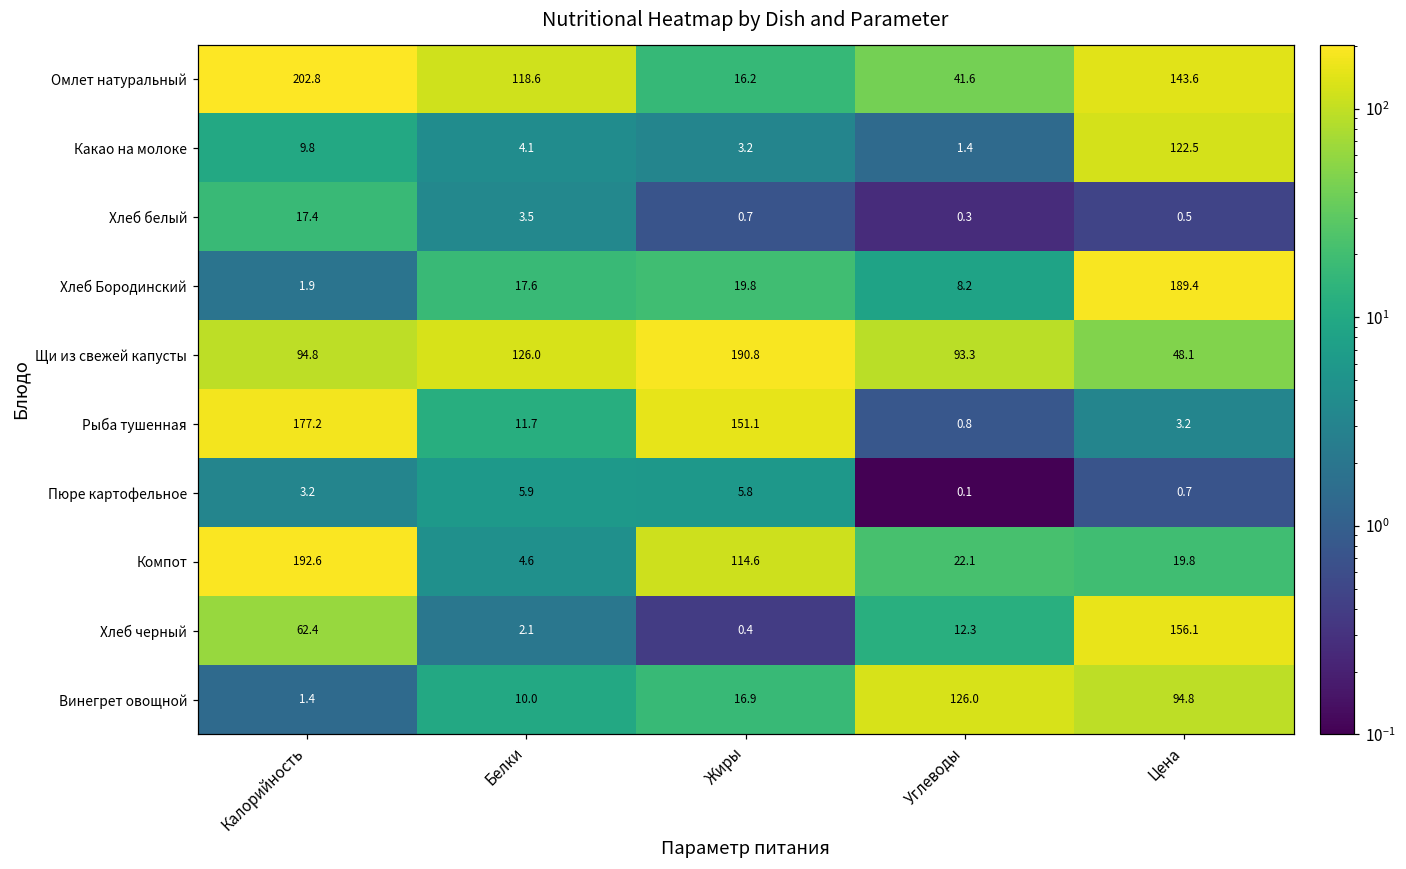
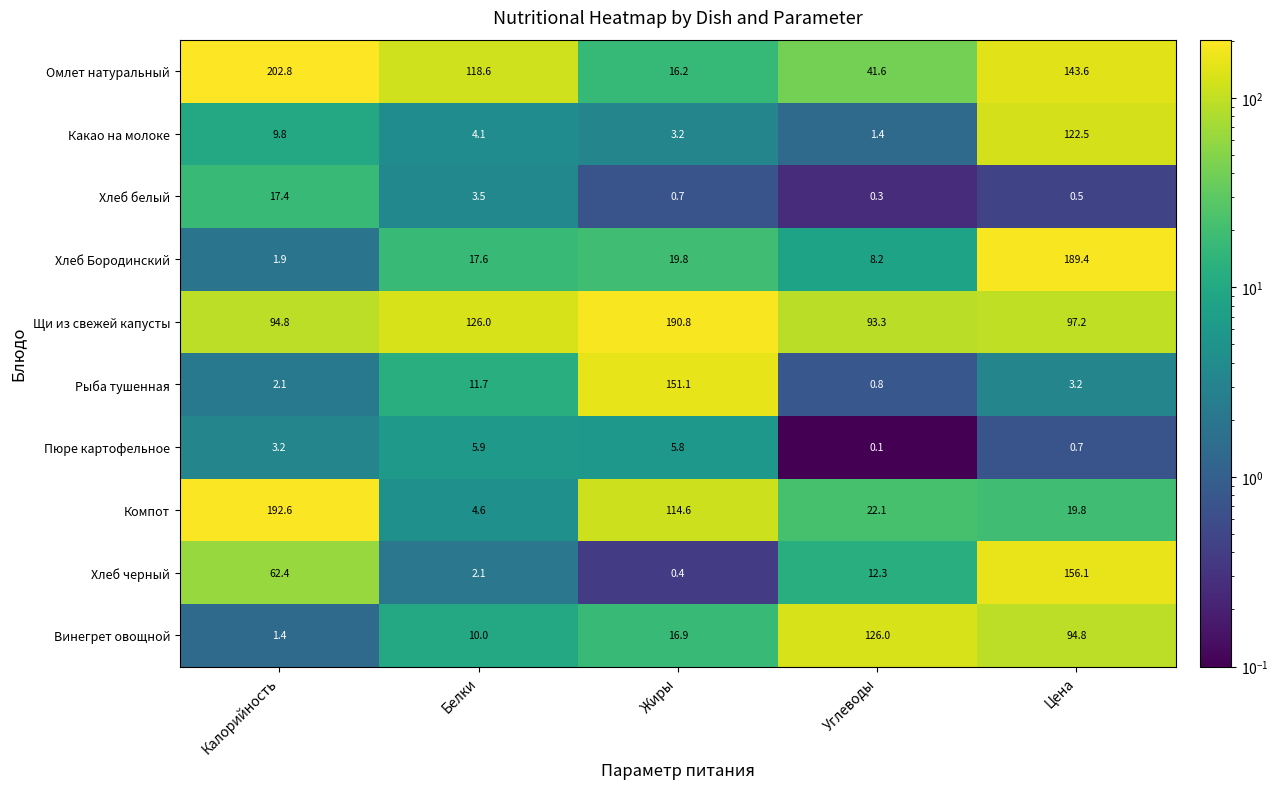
  {
    "Омлет натуральный": {
      "Калорийность": 202.8,
      "Белки": 118.6,
      "Жиры": 16.2,
      "Углеводы": 41.6,
      "Цена": 143.6
    },
    "Какао на молоке": {
      "Калорийность": 9.8,
      "Белки": 4.1,
      "Жиры": 3.2,
      "Углеводы": 1.4,
      "Цена": 122.5
    },
    "Хлеб белый": {
      "Калорийность": 17.4,
      "Белки": 3.5,
      "Жиры": 0.7,
      "Углеводы": 0.3,
      "Цена": 0.5
    },
    "Хлеб Бородинский": {
      "Калорийность": 1.9,
      "Белки": 17.6,
      "Жиры": 19.8,
      "Углеводы": 8.2,
      "Цена": 189.4
    },
    "Щи из свежей капусты": {
      "Калорийность": 94.8,
      "Белки": 126.0,
      "Жиры": 190.8,
      "Углеводы": 93.3,
-     "Цена": 48.1
+     "Цена": 97.2
    },
    "Рыба тушенная": {
-     "Калорийность": 177.2,
+     "Калорийность": 2.1,
      "Белки": 11.7,
      "Жиры": 151.1,
      "Углеводы": 0.8,
      "Цена": 3.2
    },
    "Пюре картофельное": {
      "Калорийность": 3.2,
      "Белки": 5.9,
      "Жиры": 5.8,
      "Углеводы": 0.1,
      "Цена": 0.7
    },
    "Компот": {
      "Калорийность": 192.6,
      "Белки": 4.6,
      "Жиры": 114.6,
      "Углеводы": 22.1,
      "Цена": 19.8
    },
    "Хлеб черный": {
      "Калорийность": 62.4,
      "Белки": 2.1,
      "Жиры": 0.4,
      "Углеводы": 12.3,
      "Цена": 156.1
    },
    "Винегрет овощной": {
      "Калорийность": 1.4,
      "Белки": 10.0,
      "Жиры": 16.9,
      "Углеводы": 126.0,
      "Цена": 94.8
    }
  }
